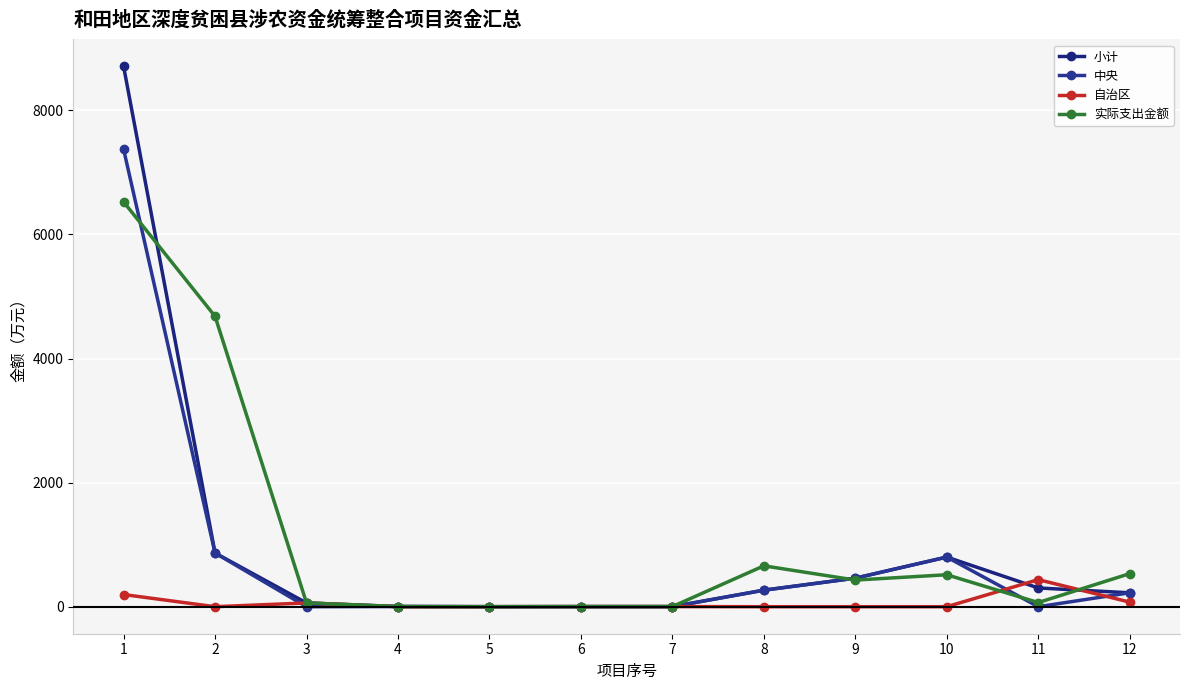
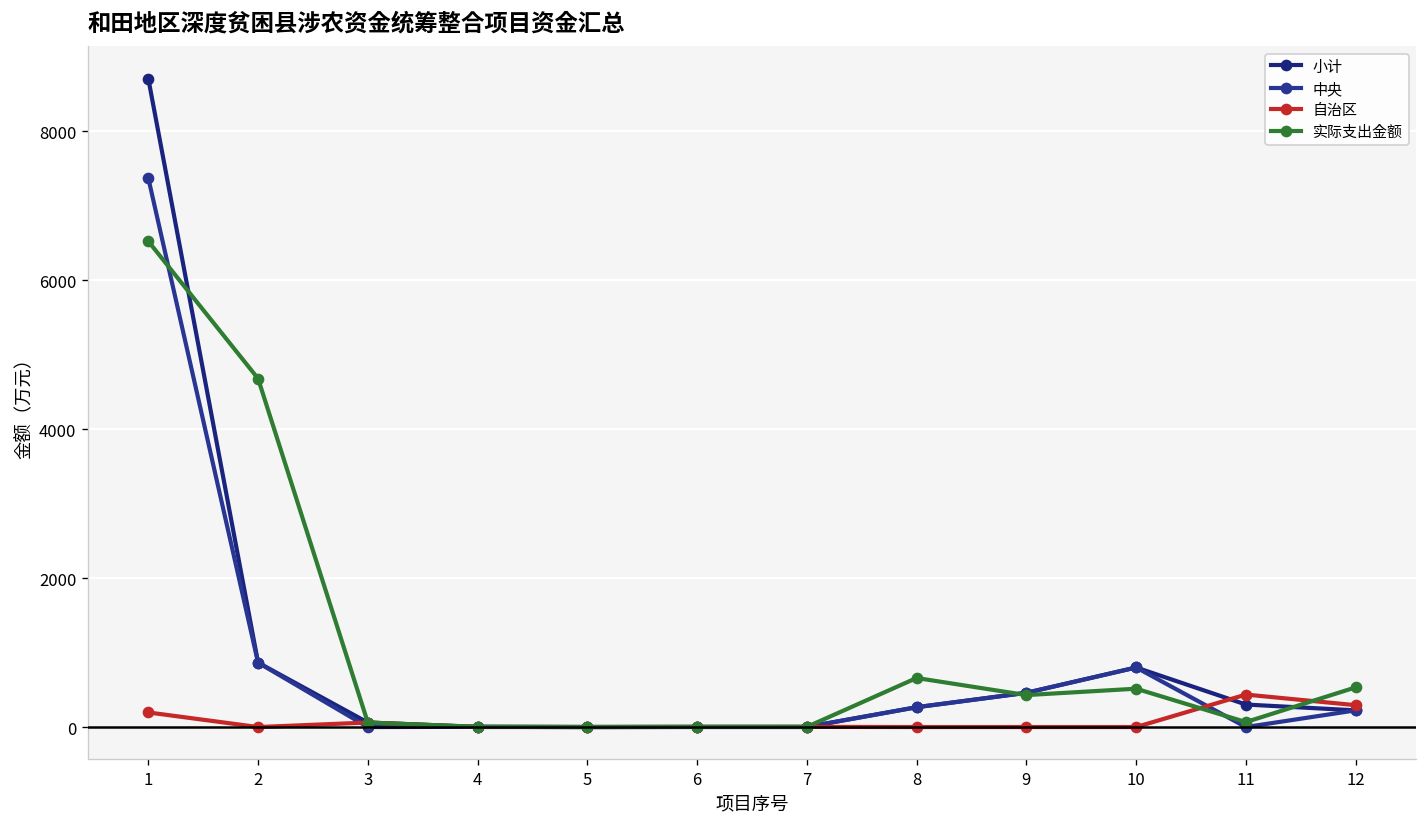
  {
    "自治区": {
      "1": 200,
      "2": 0,
      "8": 0,
      "9": 0,
      "10": 0,
      "11": 400,
-     "12": 100
+     "12": 300
    },
    "实际支出金额": {
      "1": 6500,
      "2": 4700,
      "8": 700,
      "10": 500,
      "11": 100,
      "12": 500
    }
  }
